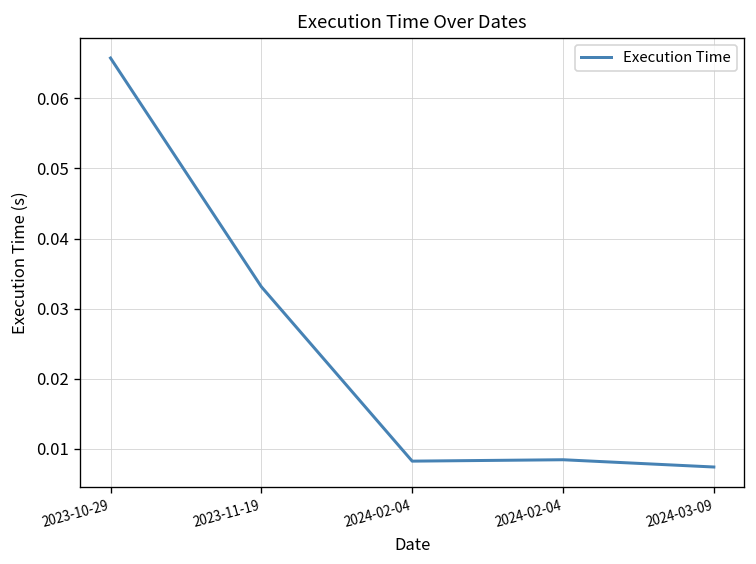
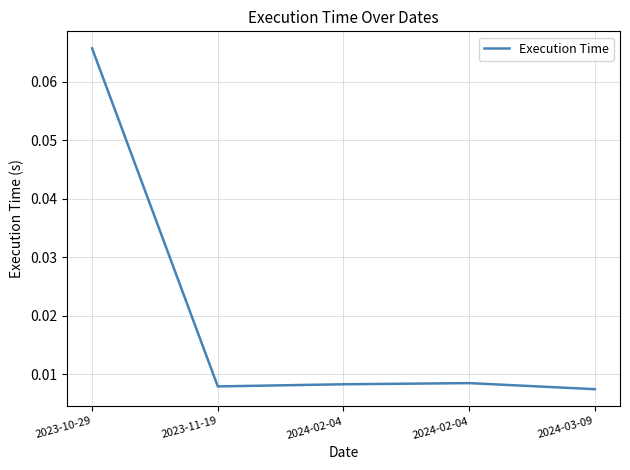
  {
    "2023-10-29": 0.066,
-   "2023-11-19": 0.033,
+   "2023-11-19": 0.008,
    "2024-03-09": 0.007
  }
